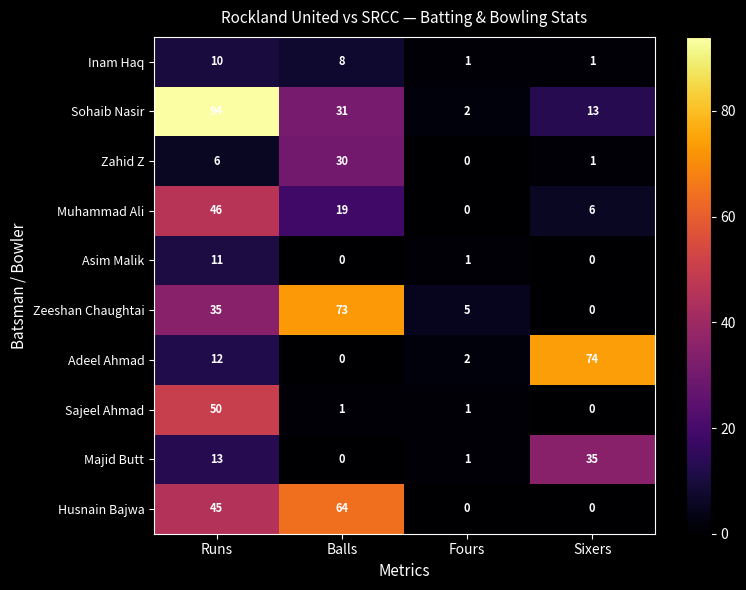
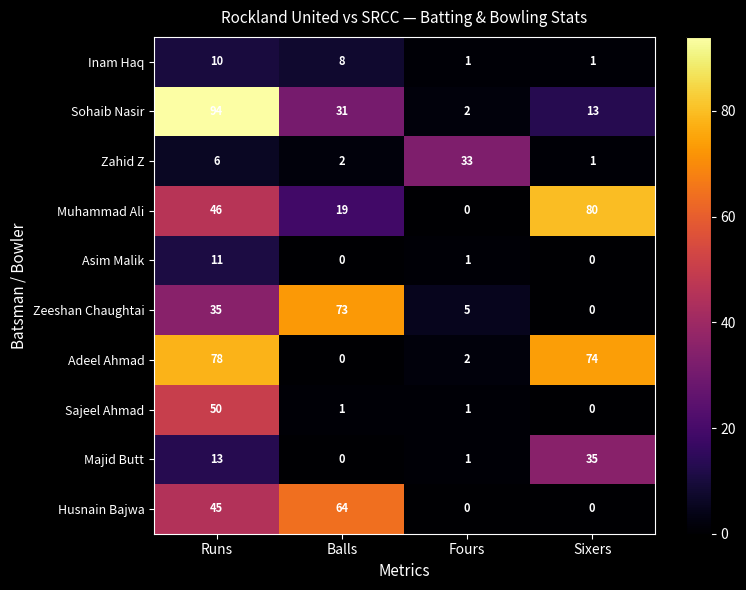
  {
    "Inam Haq": {
      "Runs": 10,
      "Balls": 8,
      "Fours": 1,
      "Sixers": 1
    },
    "Sohaib Nasir": {
      "Runs": 94,
      "Balls": 31,
      "Fours": 2,
      "Sixers": 13
    },
    "Zahid Z": {
      "Runs": 6,
-     "Balls": 30,
-     "Fours": 0,
+     "Balls": 2,
+     "Fours": 33,
      "Sixers": 1
    },
    "Muhammad Ali": {
      "Runs": 46,
      "Balls": 19,
      "Fours": 0,
-     "Sixers": 6
+     "Sixers": 80
    },
    "Asim Malik": {
      "Runs": 11,
      "Balls": 0,
      "Fours": 1,
      "Sixers": 0
    },
    "Zeeshan Chaughtai": {
      "Runs": 35,
      "Balls": 73,
      "Fours": 5,
      "Sixers": 0
    },
    "Adeel Ahmad": {
-     "Runs": 12,
+     "Runs": 78,
      "Balls": 0,
      "Fours": 2,
      "Sixers": 74
    },
    "Sajeel Ahmad": {
      "Runs": 50,
      "Balls": 1,
      "Fours": 1,
      "Sixers": 0
    },
    "Majid Butt": {
      "Runs": 13,
      "Balls": 0,
      "Fours": 1,
      "Sixers": 35
    },
    "Husnain Bajwa": {
      "Runs": 45,
      "Balls": 64,
      "Fours": 0,
      "Sixers": 0
    }
  }
